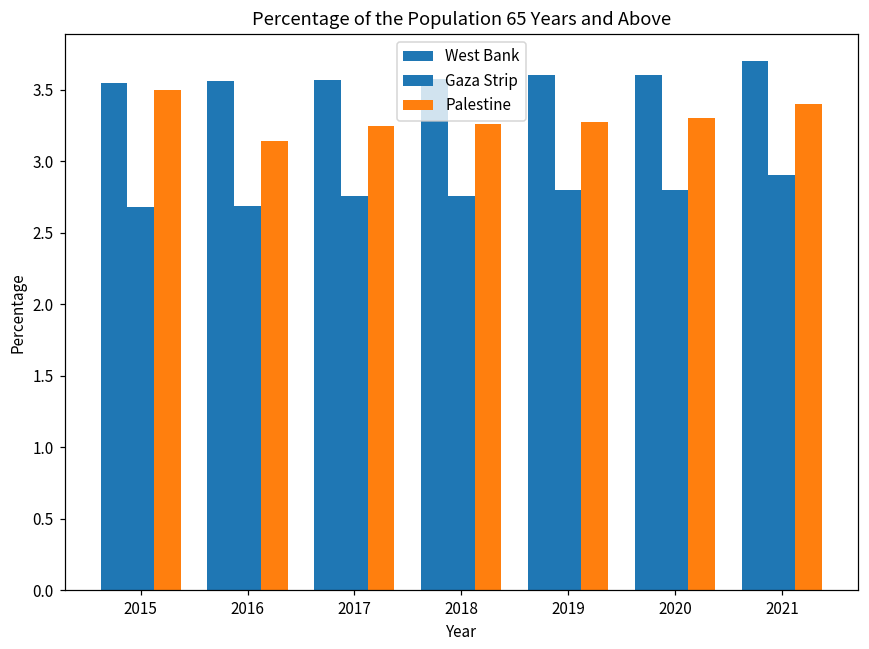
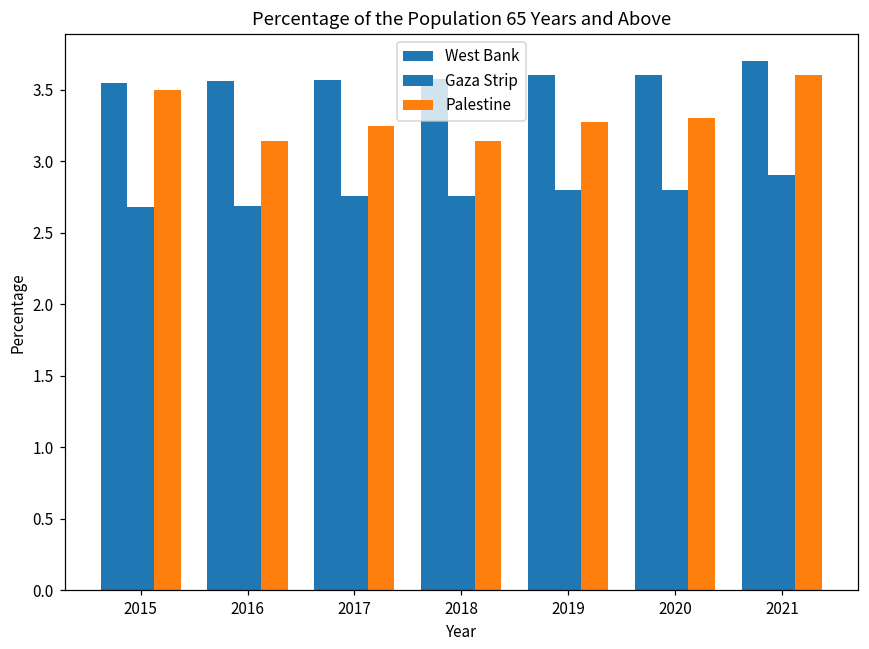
  {
    "Palestine": {
      "2015": 3.50,
      "2016": 3.14,
      "2017": 3.24,
-     "2018": 3.26,
+     "2018": 3.14,
      "2019": 3.28,
      "2020": 3.30,
-     "2021": 3.4
+     "2021": 3.6
    }
  }
